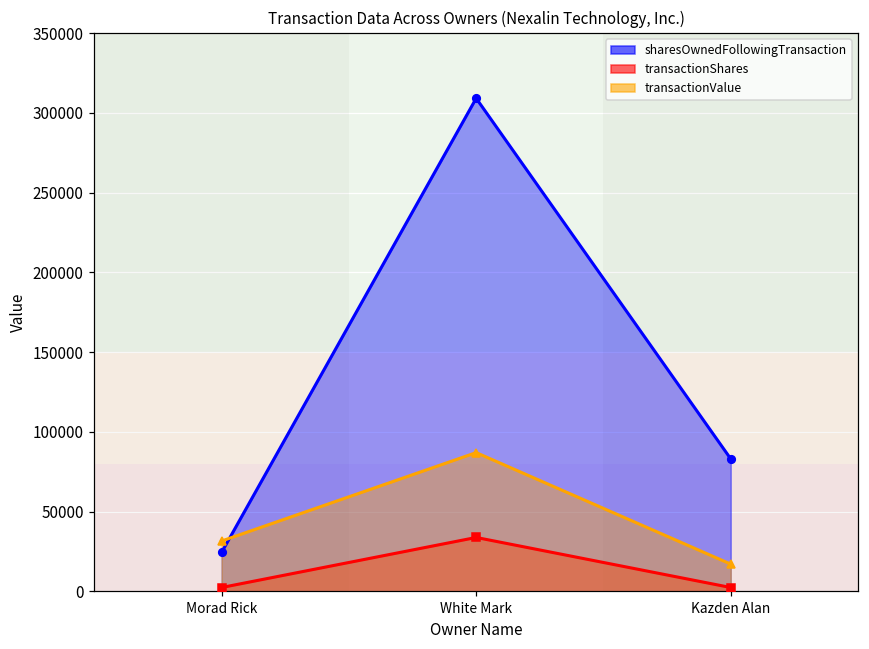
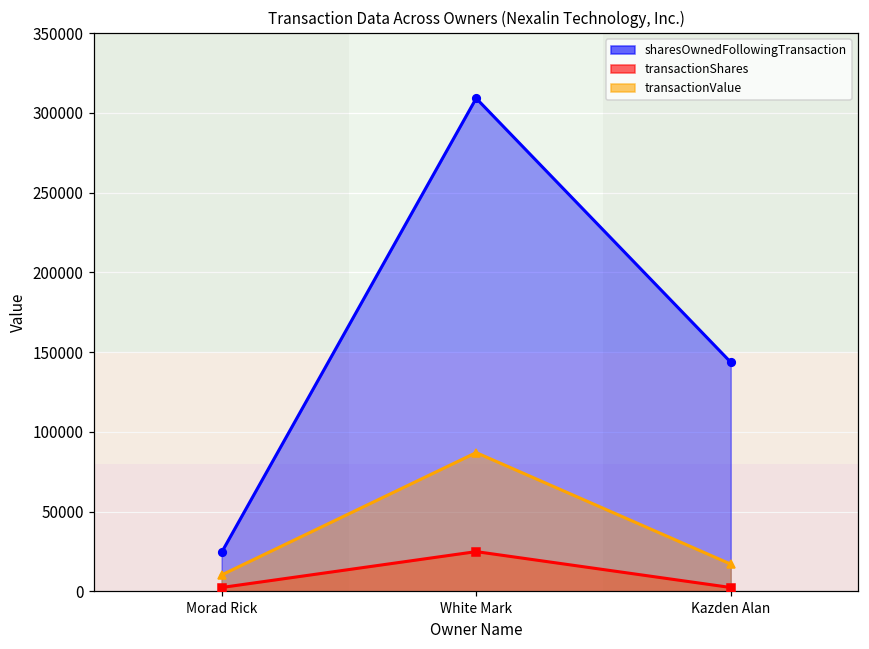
  {
    "sharesOwnedFollowingTransaction": {
      "Morad Rick": 25000,
      "White Mark": 309000,
-     "Kazden Alan": 83000
+     "Kazden Alan": 144000
    },
    "transactionShares": {
      "Morad Rick": 3000,
-     "White Mark": 34000,
+     "White Mark": 25000,
      "Kazden Alan": 3000
    },
    "transactionValue": {
-     "Morad Rick": 32000,
+     "Morad Rick": 10000,
      "White Mark": 87000,
      "Kazden Alan": 17000
    }
  }
